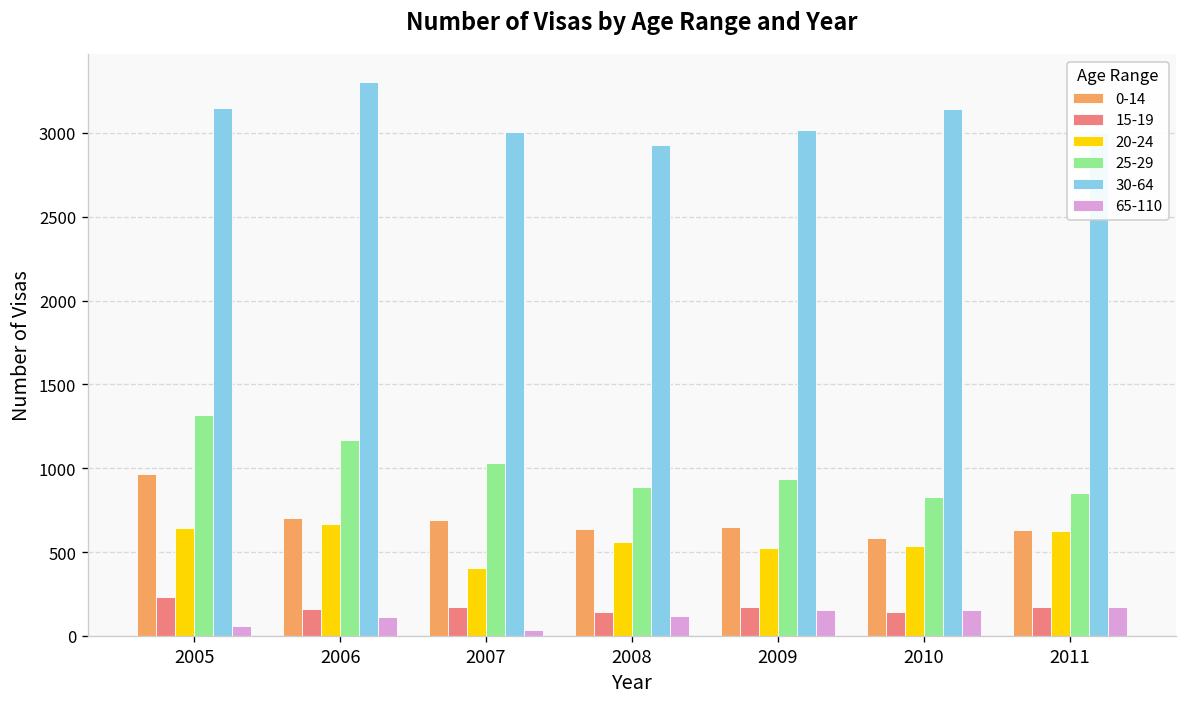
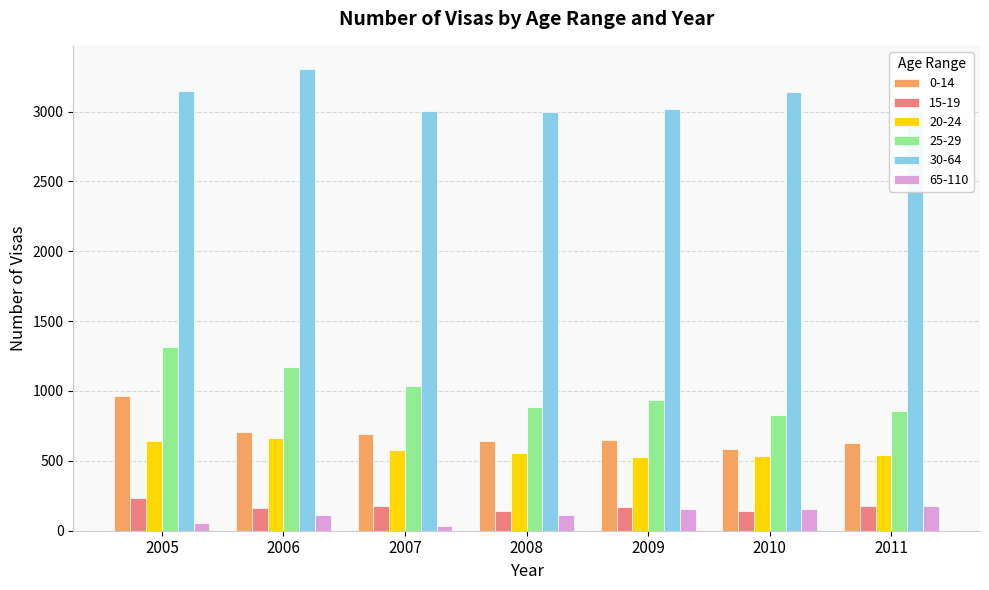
  {
    "20-24": {
      "2005": 650,
      "2006": 670,
-     "2007": 410,
+     "2007": 580,
      "2008": 560,
      "2009": 530,
      "2010": 540,
-     "2011": 630
+     "2011": 540
    },
    "25-29": {
      "2005": 1320,
      "2006": 1170,
      "2007": 1030,
      "2008": 890,
      "2009": 940,
      "2010": 830,
      "2011": 860
    },
    "30-64": {
      "2005": 3150,
      "2006": 3310,
      "2007": 3010,
-     "2008": 2930,
+     "2008": 3000,
      "2009": 3020,
      "2010": 3140
    },
    "65-110": {
      "2005": 60,
      "2006": 110,
      "2007": 40,
      "2008": 120,
      "2009": 150,
      "2010": 150,
      "2011": 170
    }
  }
